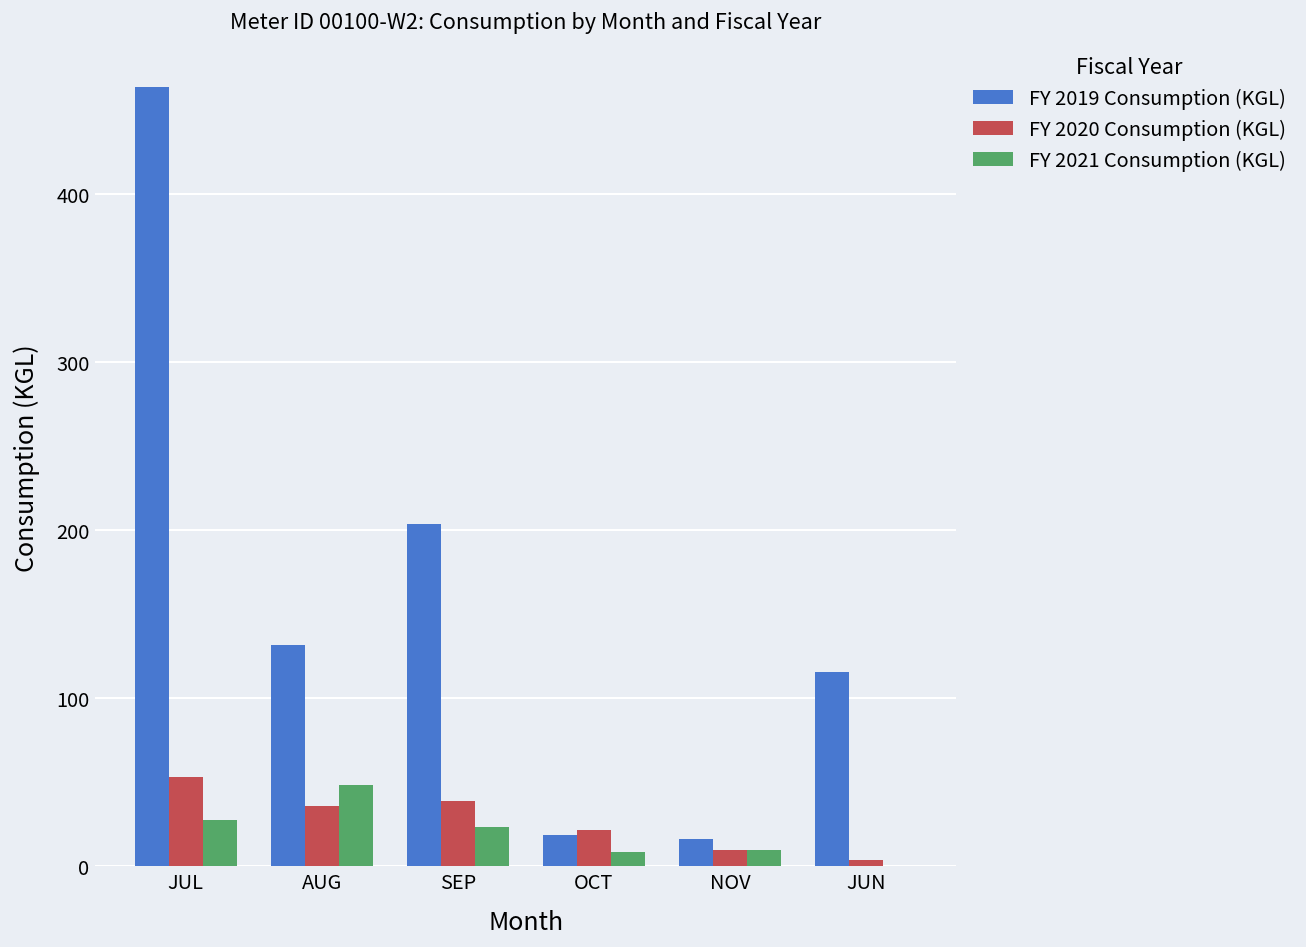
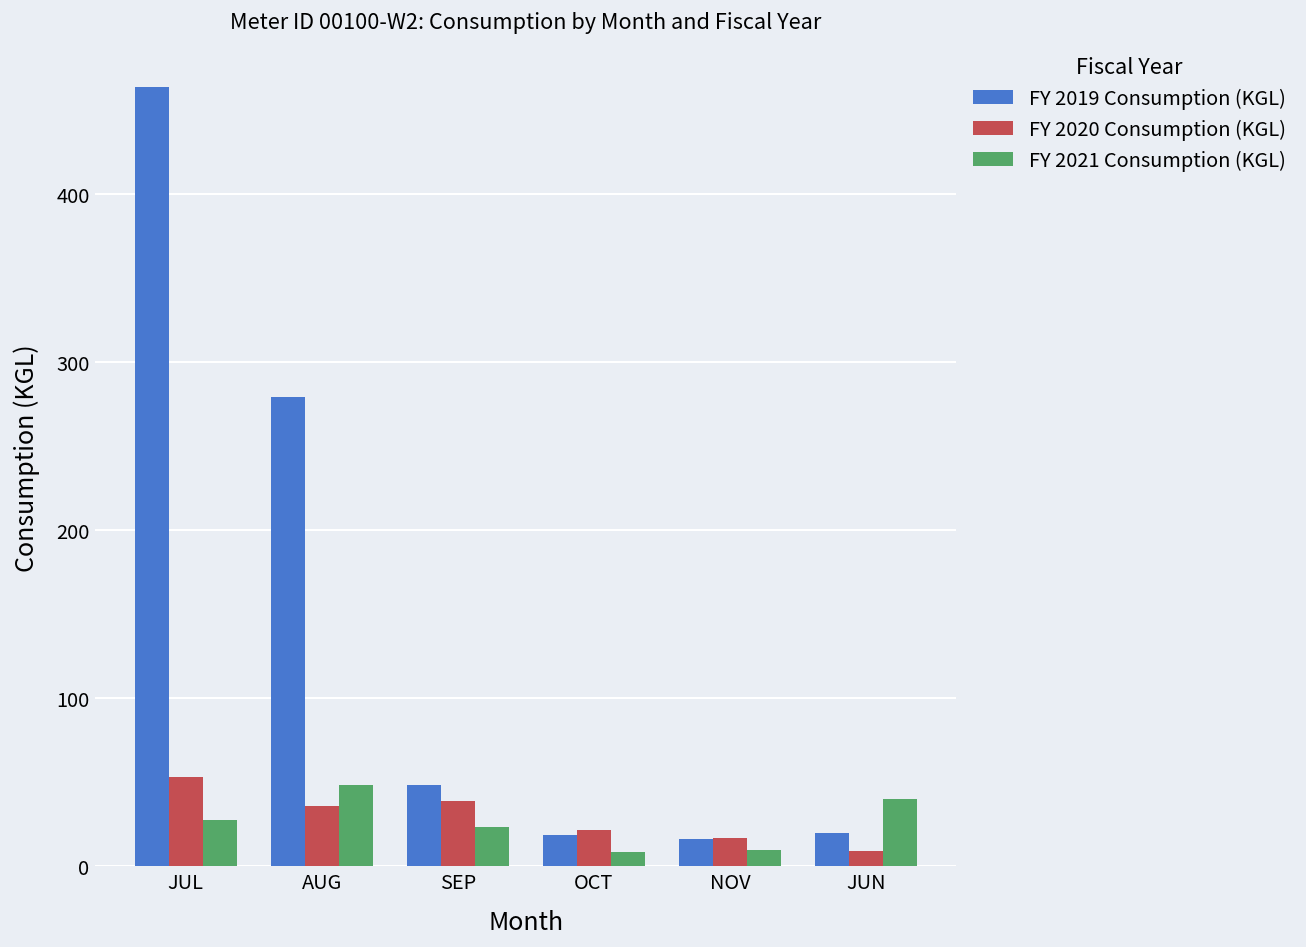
  {
    "FY 2019 Consumption (KGL)": {
      "JUL": 464,
-     "AUG": 131,
-     "SEP": 204,
+     "AUG": 280,
+     "SEP": 48,
      "OCT": 18,
      "NOV": 16,
-     "JUN": 115
+     "JUN": 19
    },
    "FY 2020 Consumption (KGL)": {
      "JUL": 53,
      "AUG": 36,
      "SEP": 38,
      "OCT": 21,
-     "NOV": 9,
-     "JUN": 3
+     "NOV": 17,
+     "JUN": 9
    },
    "FY 2021 Consumption (KGL)": {
      "JUL": 27,
      "AUG": 48,
      "SEP": 23,
      "OCT": 8,
      "NOV": 9,
-     "JUN": 0
+     "JUN": 40
    }
  }
